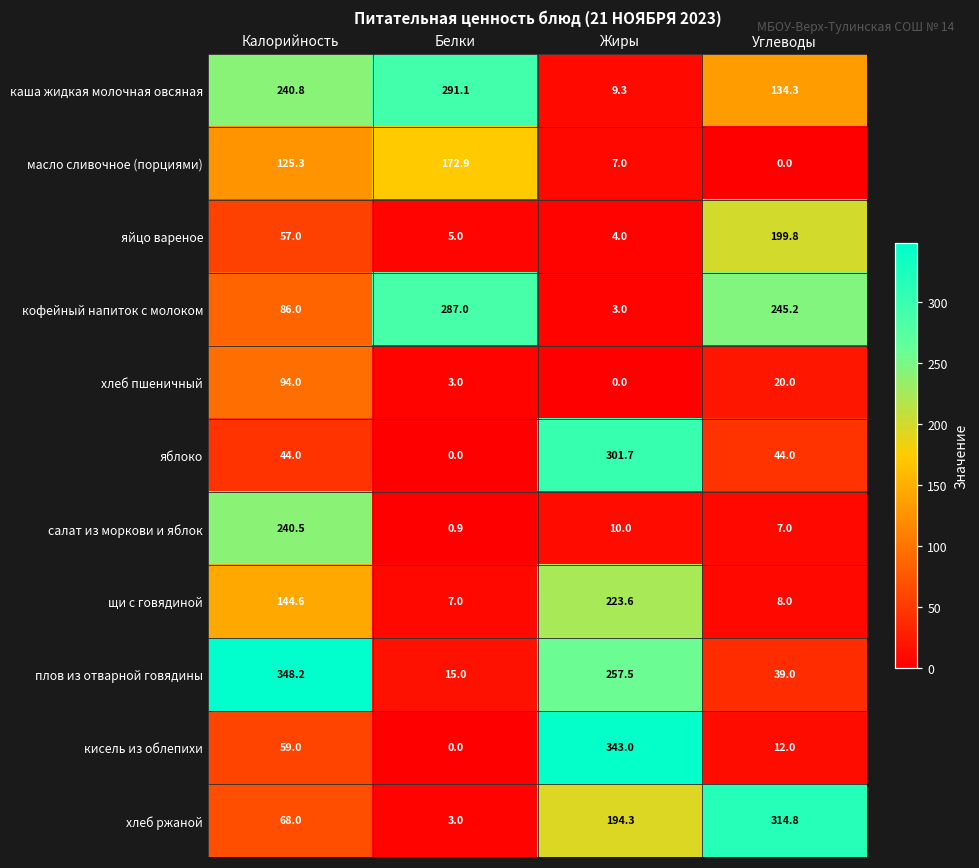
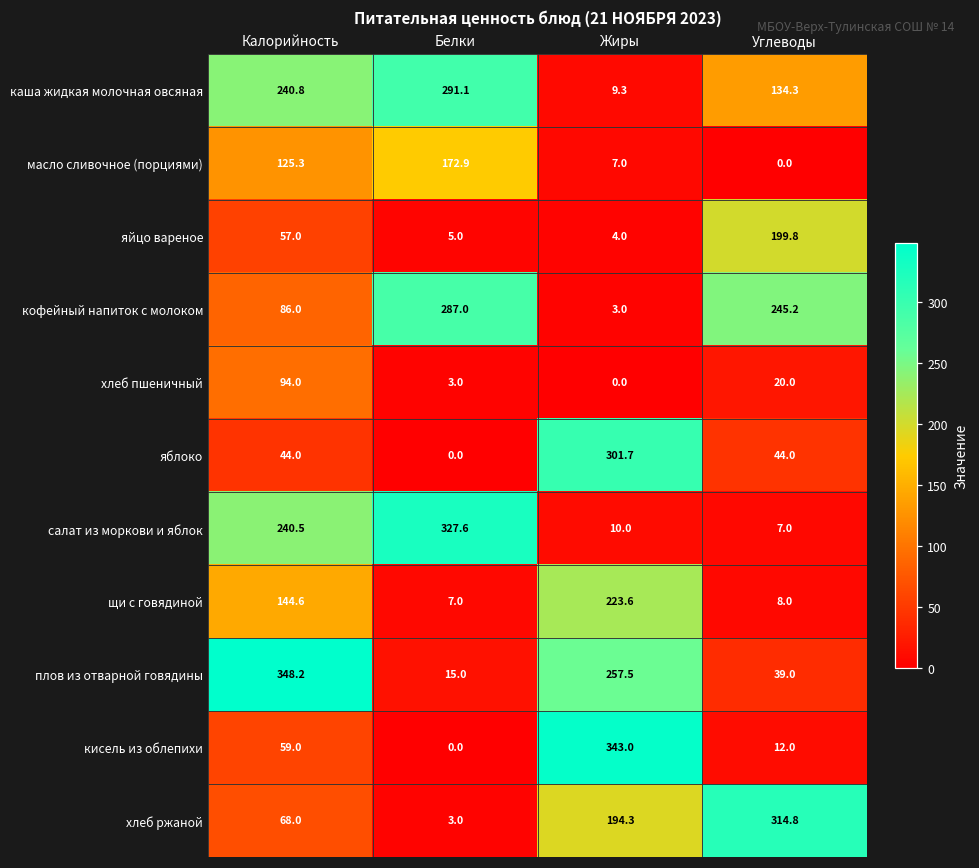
  {
    "каша жидкая молочная овсяная": {
      "Калорийность": 240.8,
      "Белки": 291.1,
      "Жиры": 9.3,
      "Углеводы": 134.3
    },
    "масло сливочное (порциями)": {
      "Калорийность": 125.3,
      "Белки": 172.9,
      "Жиры": 7.0,
      "Углеводы": 0.0
    },
    "яйцо вареное": {
      "Калорийность": 57.0,
      "Белки": 5.0,
      "Жиры": 4.0,
      "Углеводы": 199.8
    },
    "кофейный напиток с молоком": {
      "Калорийность": 86.0,
      "Белки": 287.0,
      "Жиры": 3.0,
      "Углеводы": 245.2
    },
    "хлеб пшеничный": {
      "Калорийность": 94.0,
      "Белки": 3.0,
      "Жиры": 0.0,
      "Углеводы": 20.0
    },
    "яблоко": {
      "Калорийность": 44.0,
      "Белки": 0.0,
      "Жиры": 301.7,
      "Углеводы": 44.0
    },
    "салат из моркови и яблок": {
      "Калорийность": 240.5,
-     "Белки": 0.9,
+     "Белки": 327.6,
      "Жиры": 10.0,
      "Углеводы": 7.0
    },
    "щи с говядиной": {
      "Калорийность": 144.6,
      "Белки": 7.0,
      "Жиры": 223.6,
      "Углеводы": 8.0
    },
    "плов из отварной говядины": {
      "Калорийность": 348.2,
      "Белки": 15.0,
      "Жиры": 257.5,
      "Углеводы": 39.0
    },
    "кисель из облепихи": {
      "Калорийность": 59.0,
      "Белки": 0.0,
      "Жиры": 343.0,
      "Углеводы": 12.0
    },
    "хлеб ржаной": {
      "Калорийность": 68.0,
      "Белки": 3.0,
      "Жиры": 194.3,
      "Углеводы": 314.8
    }
  }
